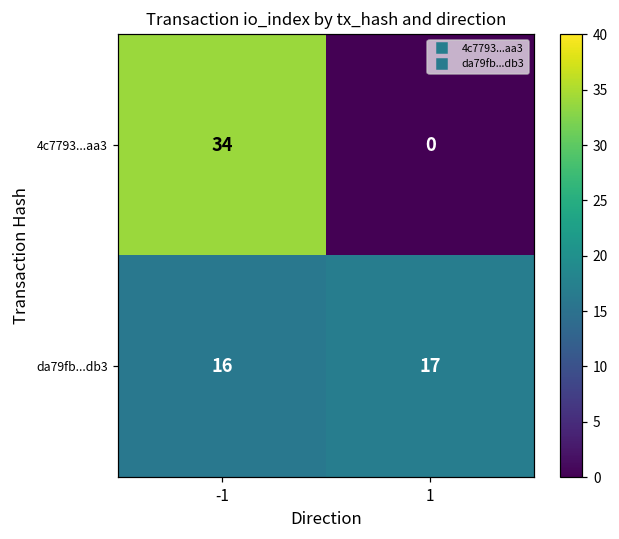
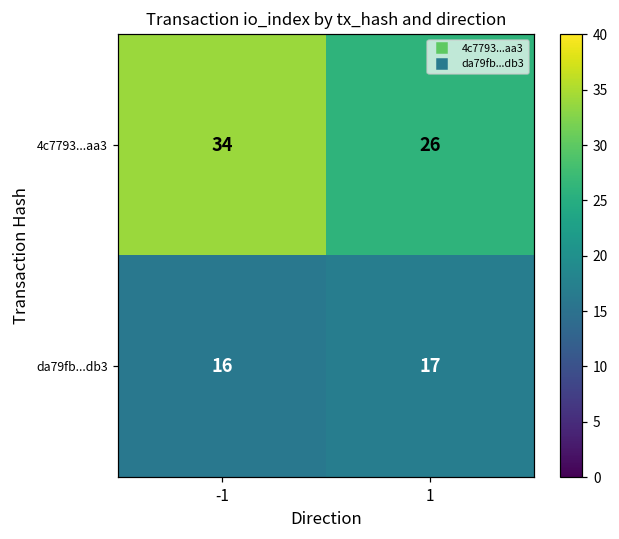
  {
    "4c7793...aa3": {
      "-1": 34,
-     "1": 0
+     "1": 26
    },
    "da79fb...db3": {
      "-1": 16,
      "1": 17
    }
  }
